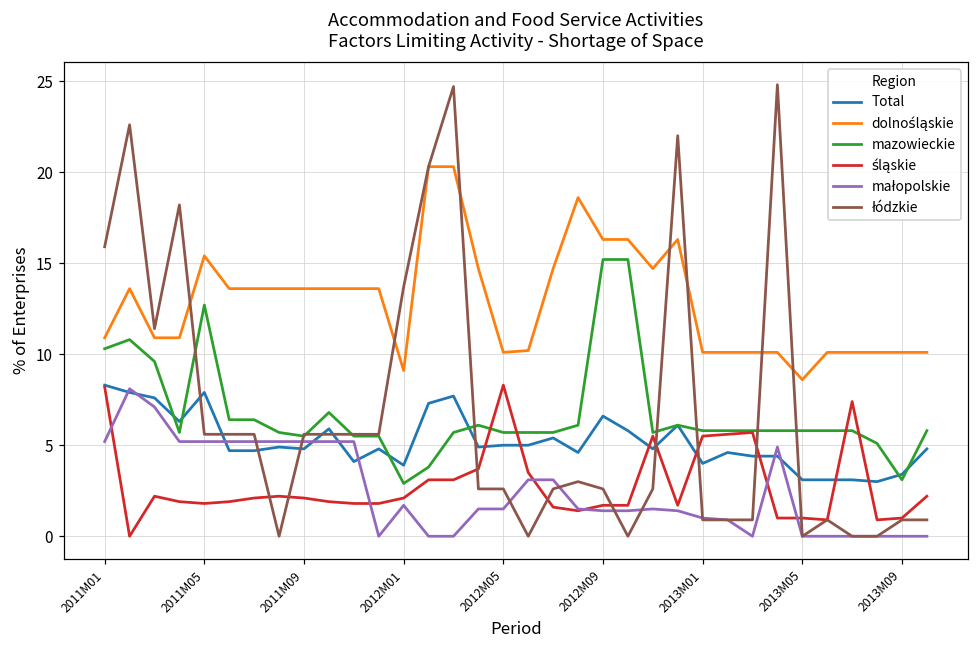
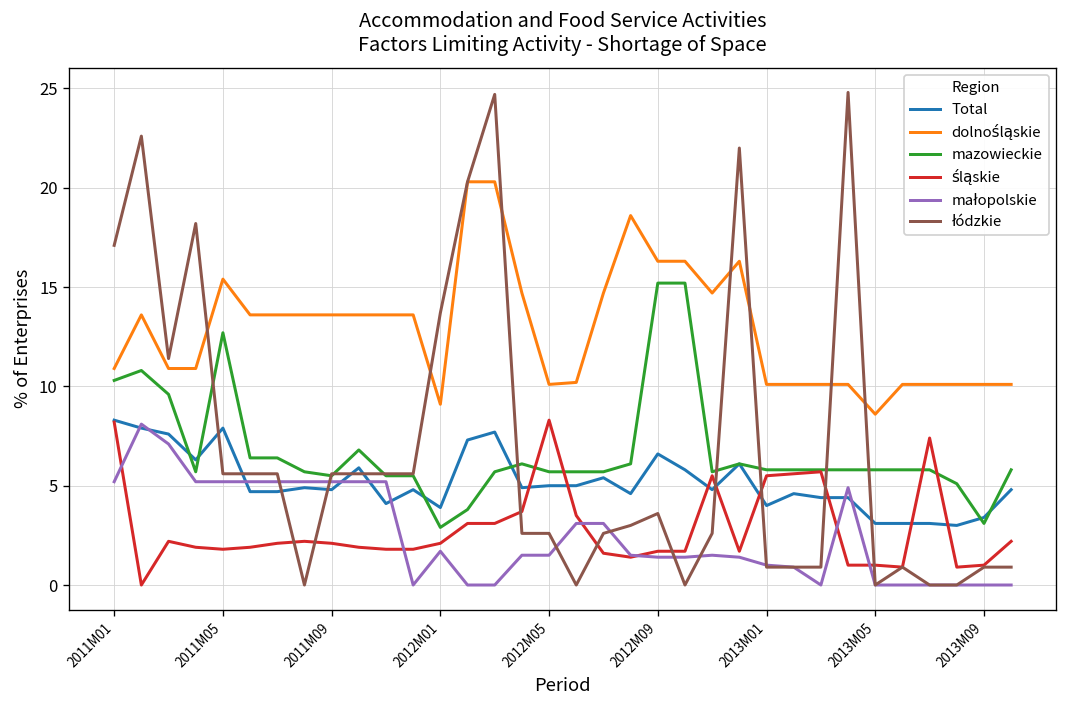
  {
    "Total": {
      "2011M05": 7.9,
      "2011M09": 4.8,
      "2012M01": 3.9,
      "2012M05": 5.0,
      "2012M09": 6.6,
      "2013M01": 4.0,
      "2013M05": 3.1,
      "2013M09": 3.4
    },
    "dolnośląskie": {
      "2011M01": 10.9,
      "2011M05": 15.4,
      "2011M09": 13.6,
      "2012M01": 9.1,
      "2012M05": 10.1,
      "2012M09": 16.3,
      "2013M01": 10.1,
      "2013M05": 8.6,
      "2013M09": 10.1
    },
    "mazowieckie": {
      "2011M01": 10.3,
      "2011M05": 12.7,
      "2012M01": 2.9,
      "2012M05": 5.7,
      "2012M09": 15.2,
      "2013M01": 5.8,
      "2013M05": 5.8,
      "2013M09": 3.1
    },
    "śląskie": {
      "2011M05": 1.8,
      "2011M09": 2.1,
      "2012M01": 2.1,
      "2012M05": 8.3,
      "2012M09": 1.7,
      "2013M01": 5.5,
      "2013M05": 1.0
    },
    "małopolskie": {
      "2011M01": 5.2,
      "2011M05": 5.2,
      "2011M09": 5.2,
      "2012M01": 1.7,
      "2012M05": 1.5,
      "2012M09": 1.4,
      "2013M09": 0.0
    },
    "łódzkie": {
-     "2011M01": 15.9,
+     "2011M01": 17.1,
      "2011M05": 5.6,
      "2012M01": 13.7,
      "2012M05": 2.6,
-     "2012M09": 2.6
+     "2012M09": 3.6
    }
  }
